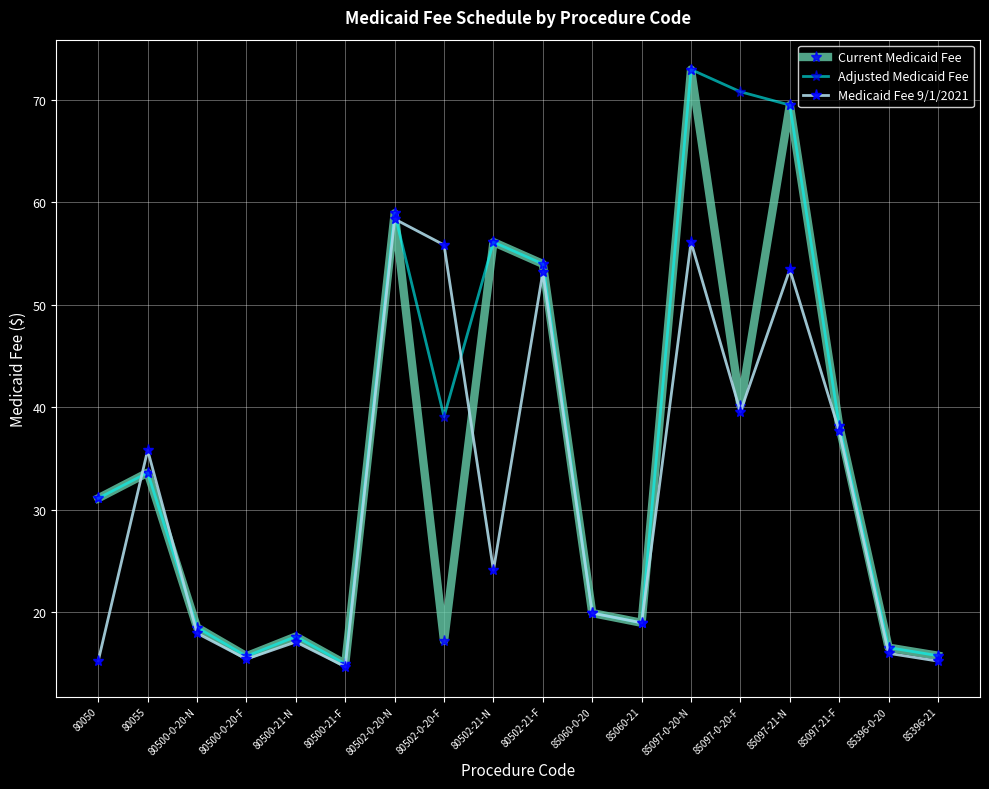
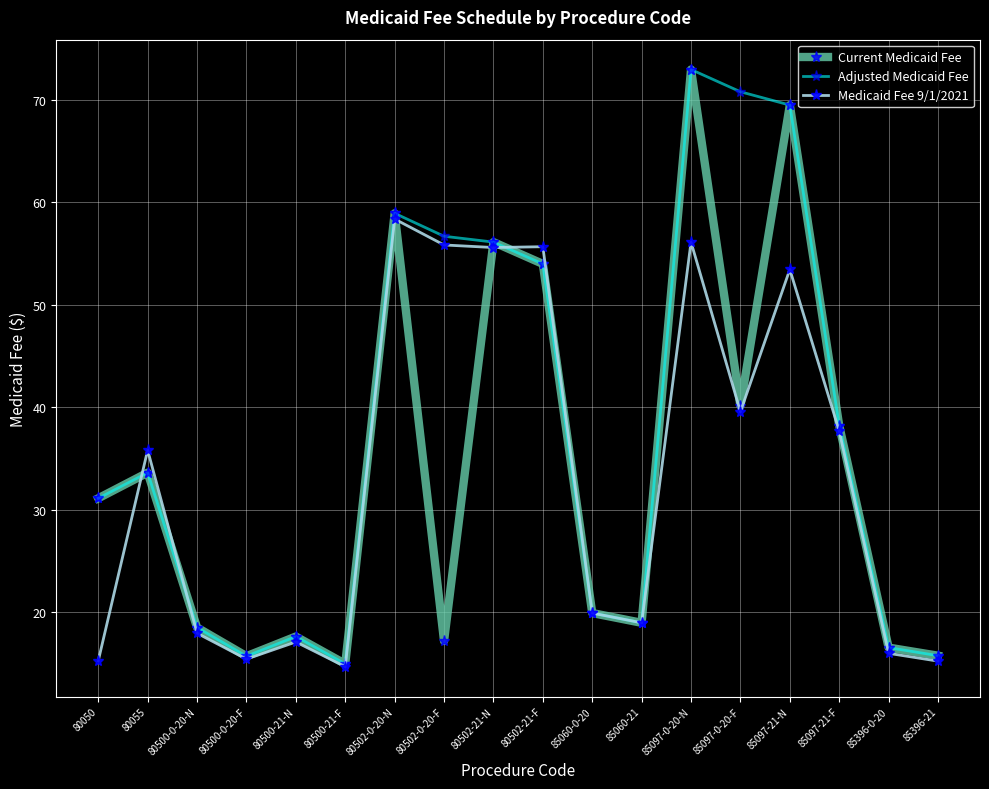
  {
    "Current Medicaid Fee": {
      "80502-0-20-F": 17.2,
      "85097-0-20-F": 40.1
    },
    "Adjusted Medicaid Fee": {
-     "80502-0-20-F": 39.1,
+     "80502-0-20-F": 56.7,
      "85097-0-20-F": 70.8
    },
    "Medicaid Fee 9/1/2021": {
      "80050": 15.3,
      "80055": 35.8,
      "80500-0-20-N": 18.0,
      "80500-0-20-F": 15.4,
      "80500-21-N": 17.1,
      "80500-21-F": 14.7,
      "80502-0-20-N": 58.4,
      "80502-0-20-F": 55.9,
-     "80502-21-N": 24.1,
-     "80502-21-F": 53.2,
+     "80502-21-N": 55.6,
+     "80502-21-F": 55.7,
      "85097-0-20-N": 56.1,
      "85097-0-20-F": 39.6,
      "85097-21-N": 53.5,
      "85097-21-F": 37.7,
      "85396-0-20": 16.0,
      "85396-21": 15.2
    }
  }
